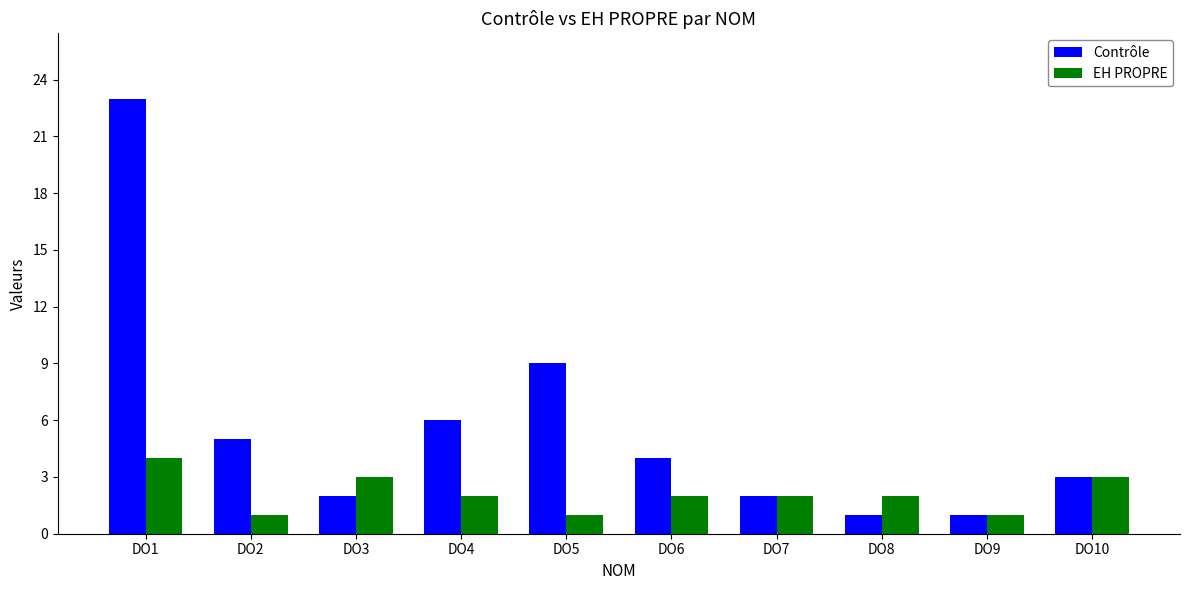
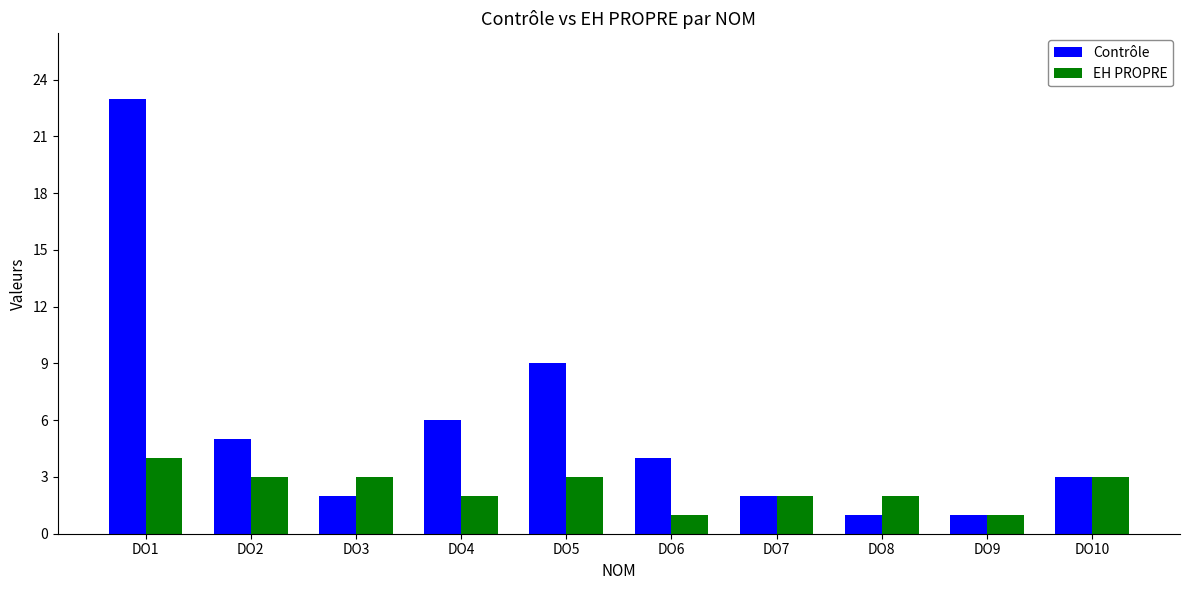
  {
    "Contrôle": {
      "DO1": 23,
      "DO2": 5,
      "DO3": 2,
      "DO4": 6,
      "DO5": 9,
      "DO6": 4,
      "DO7": 2,
      "DO8": 1,
      "DO9": 1,
      "DO10": 3
    },
    "EH PROPRE": {
      "DO1": 4,
-     "DO2": 1,
+     "DO2": 3,
      "DO3": 3,
      "DO4": 2,
-     "DO5": 1,
-     "DO6": 2,
+     "DO5": 3,
+     "DO6": 1,
      "DO7": 2,
      "DO8": 2,
      "DO9": 1,
      "DO10": 3
    }
  }
